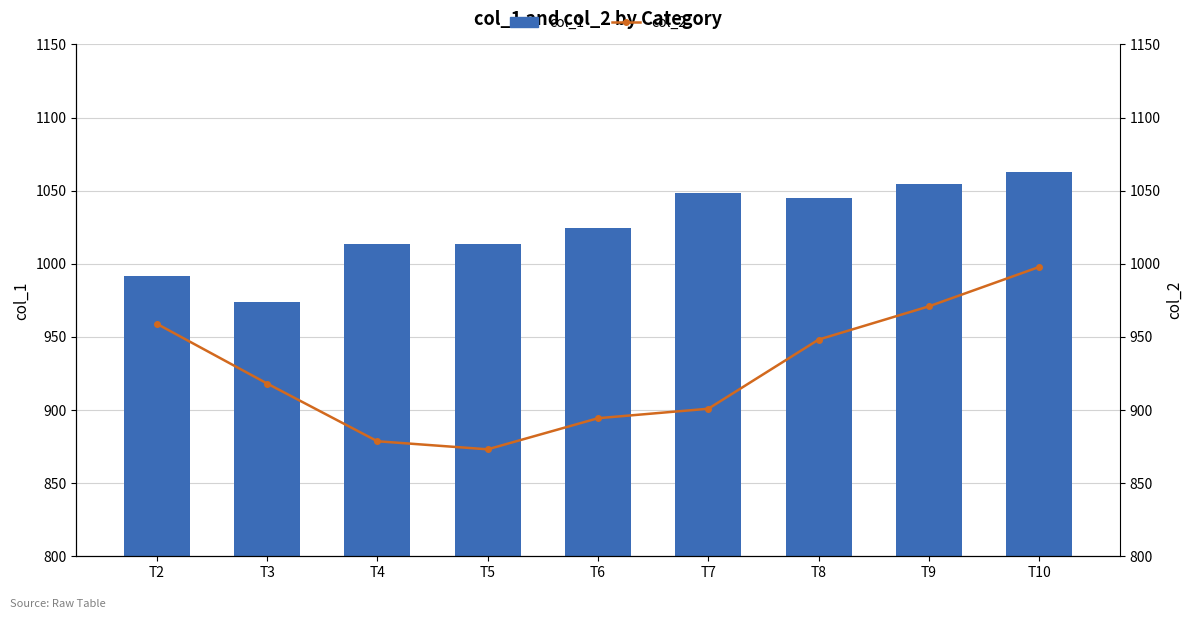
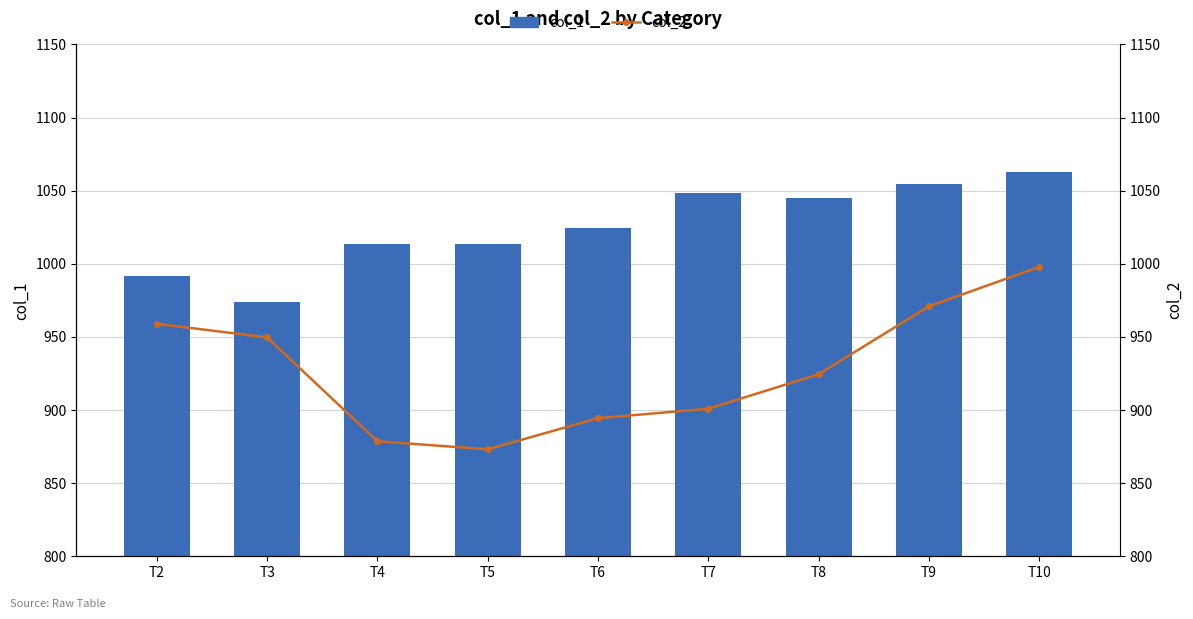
  {
    "col_1": {
      "T2": 992,
      "T3": 974,
      "T4": 1014,
      "T5": 1014,
      "T6": 1024,
      "T7": 1049,
      "T8": 1045,
      "T9": 1054,
      "T10": 1063
    },
    "col_2": {
      "T2": 959,
-     "T3": 918,
+     "T3": 950,
      "T4": 879,
      "T5": 873,
      "T6": 894,
      "T7": 901,
-     "T8": 948,
+     "T8": 924,
      "T9": 971,
      "T10": 998
    }
  }
